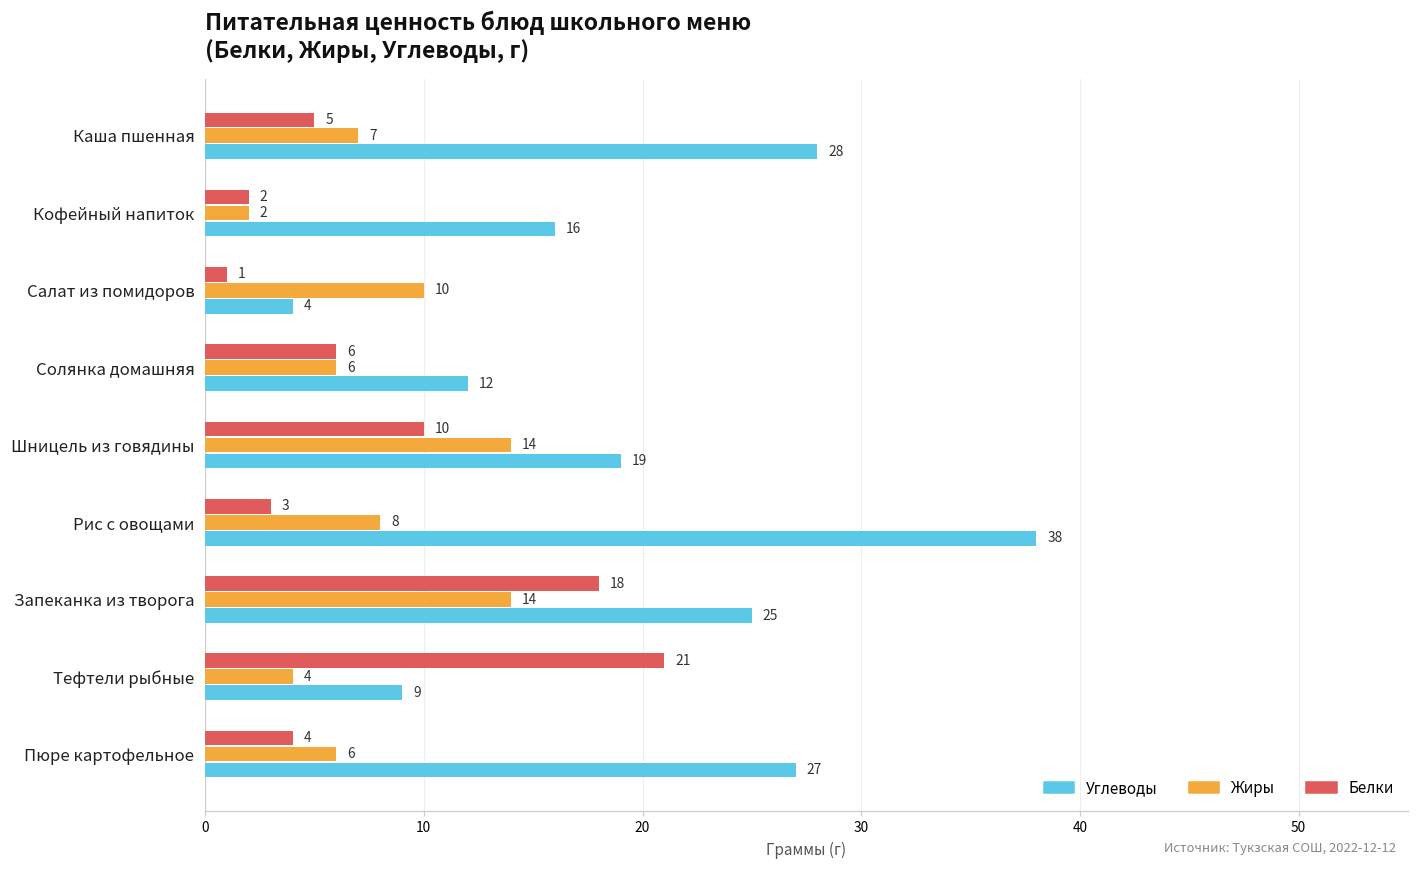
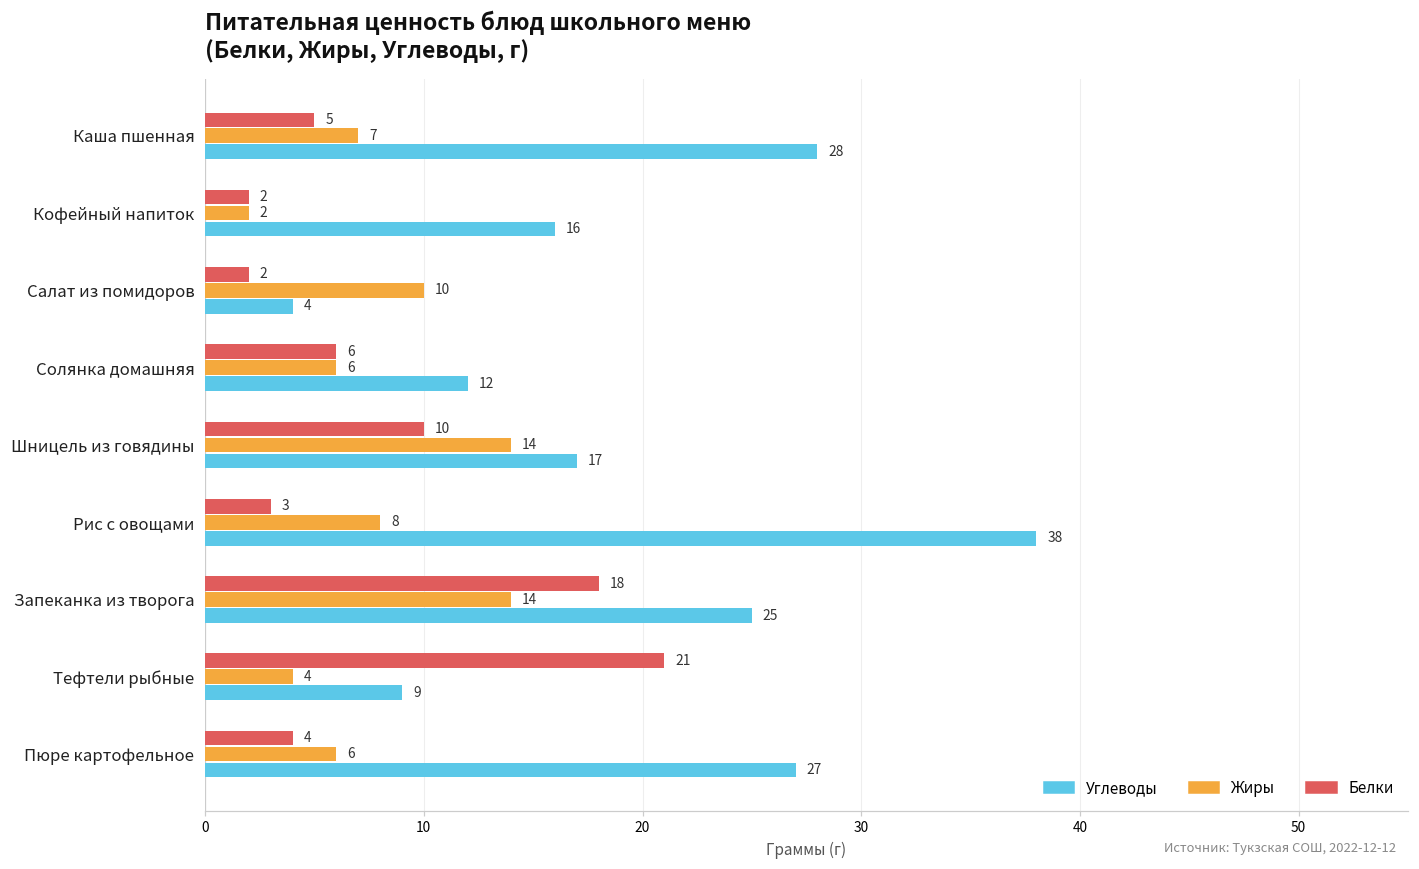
  {
    "Углеводы": {
      "Каша пшенная": 28,
      "Кофейный напиток": 16,
      "Салат из помидоров": 4,
      "Солянка домашняя": 12,
-     "Шницель из говядины": 19,
+     "Шницель из говядины": 17,
      "Рис с овощами": 38,
      "Запеканка из творога": 25,
      "Тефтели рыбные": 9,
      "Пюре картофельное": 27
    },
    "Жиры": {
      "Каша пшенная": 7,
      "Кофейный напиток": 2,
      "Салат из помидоров": 10,
      "Солянка домашняя": 6,
      "Шницель из говядины": 14,
      "Рис с овощами": 8,
      "Запеканка из творога": 14,
      "Тефтели рыбные": 4,
      "Пюре картофельное": 6
    },
    "Белки": {
      "Каша пшенная": 5,
      "Кофейный напиток": 2,
-     "Салат из помидоров": 1,
+     "Салат из помидоров": 2,
      "Солянка домашняя": 6,
      "Шницель из говядины": 10,
      "Рис с овощами": 3,
      "Запеканка из творога": 18,
      "Тефтели рыбные": 21,
      "Пюре картофельное": 4
    }
  }
